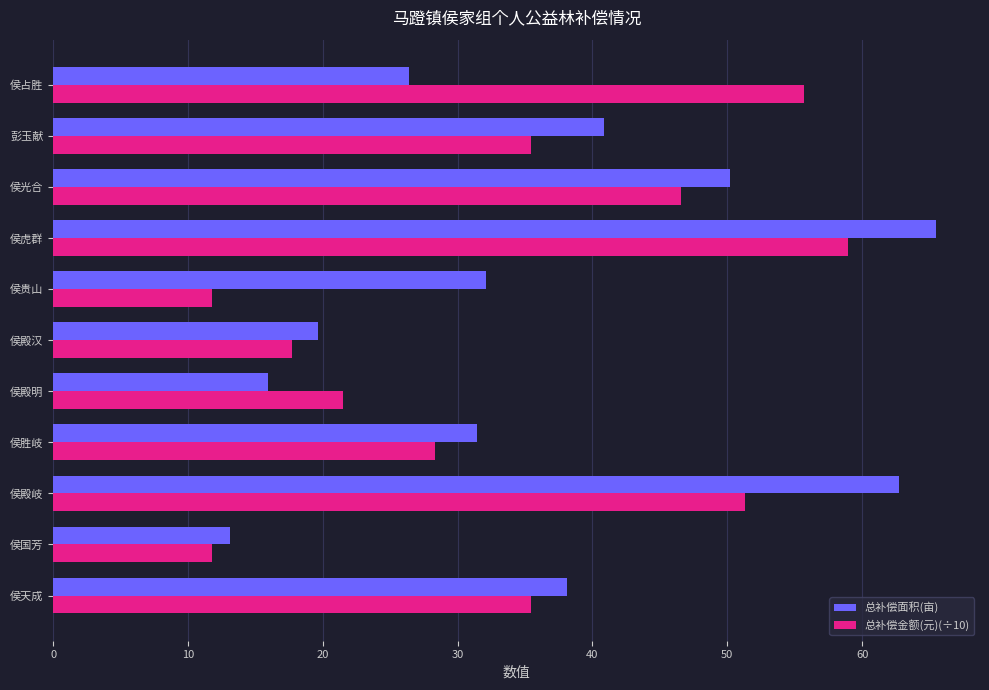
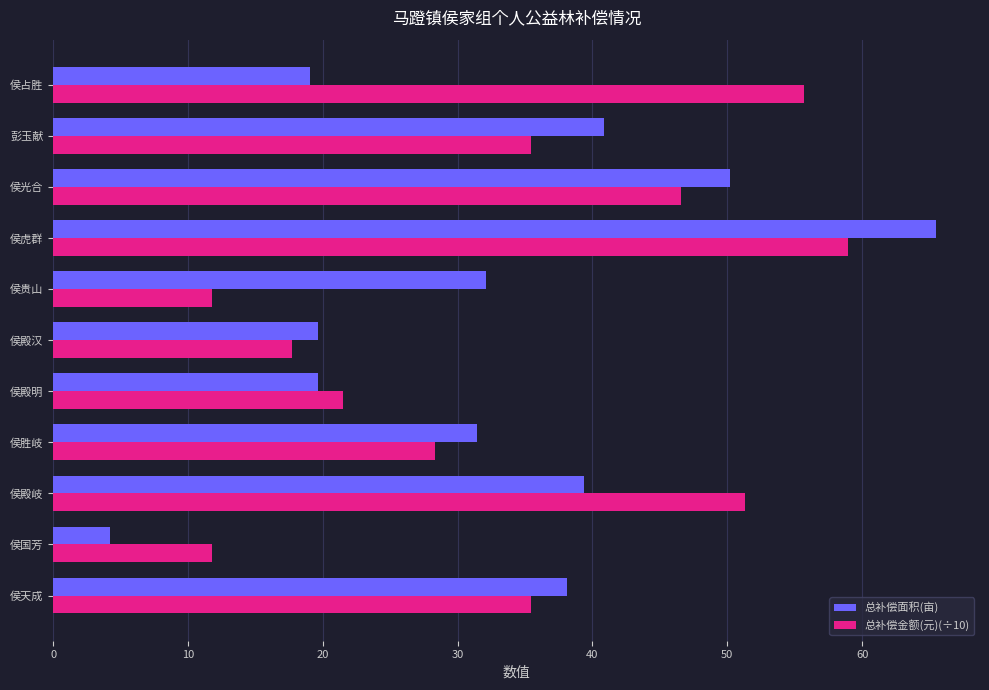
  {
    "总补偿面积(亩)": {
-     "侯占胜": 26.4,
+     "侯占胜": 19.0,
      "彭玉献": 40.9,
      "侯光合": 50.2,
      "侯虎群": 65.5,
      "侯贵山": 32.1,
      "侯殿汉": 19.7,
-     "侯殿明": 15.9,
+     "侯殿明": 19.7,
      "侯胜岐": 31.5,
-     "侯殿岐": 62.7,
-     "侯国芳": 13.1,
+     "侯殿岐": 39.4,
+     "侯国芳": 4.2,
      "侯天成": 38.1
    },
    "总补偿金额(元)(÷10)": {
      "侯占胜": 55.7,
      "彭玉献": 35.4,
      "侯光合": 46.6,
      "侯虎群": 58.9,
      "侯贵山": 11.8,
      "侯殿汉": 17.7,
      "侯殿明": 21.5,
      "侯胜岐": 28.3,
      "侯殿岐": 51.3,
      "侯国芳": 11.8,
      "侯天成": 35.4
    }
  }
